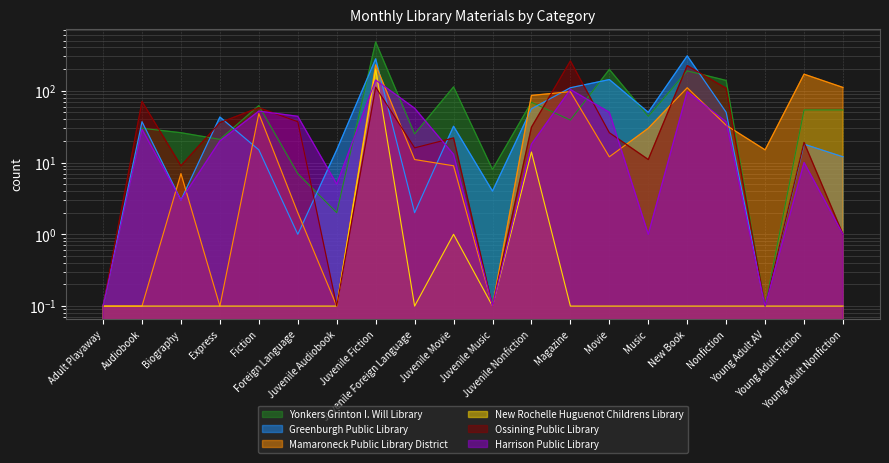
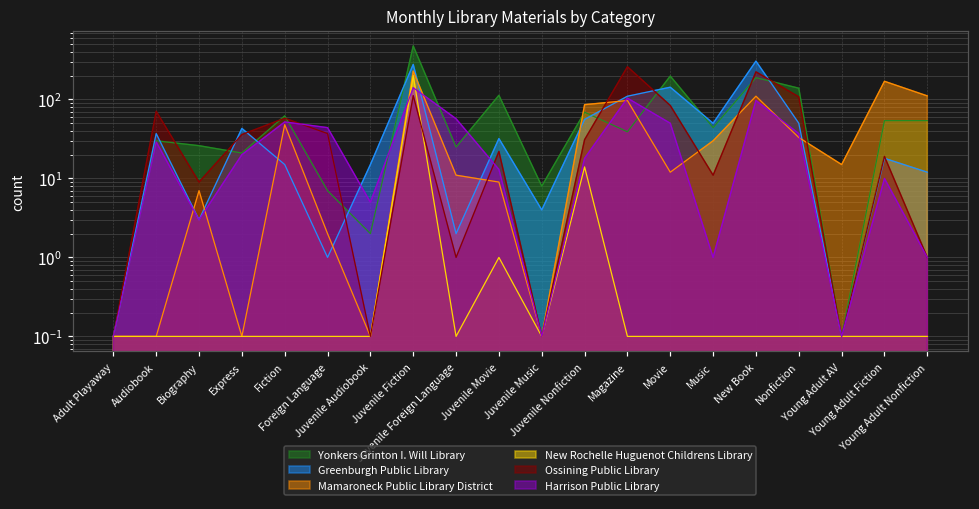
  {
    "Yonkers Grinton I. Will Library": {
      "Biography": 26,
      "Foreign Language": 7,
      "Juvenile Audiobook": 2,
      "Juvenile Fiction": 500,
      "Juvenile Foreign Language": 25,
      "Juvenile Movie": 110,
      "Juvenile Music": 8,
      "Juvenile Nonfiction": 70,
      "Magazine": 40,
      "Movie": 200,
      "Music": 40,
      "New Book": 190,
      "Nonfiction": 140,
      "Young Adult Fiction": 50,
      "Young Adult Nonfiction": 50
    },
    "Greenburgh Public Library": {
      "Audiobook": 40,
      "Express": 40,
      "Fiction": 15,
      "Foreign Language": 1,
      "Juvenile Audiobook": 15,
      "Juvenile Fiction": 280,
      "Juvenile Foreign Language": 2,
      "Juvenile Movie": 30,
      "Juvenile Music": 4,
      "Juvenile Nonfiction": 60,
      "Movie": 140,
      "Music": 50,
      "New Book": 310,
      "Nonfiction": 50,
      "Young Adult Nonfiction": 12
    },
    "Ossining Public Library": {
      "Audiobook": 70,
      "Biography": 9,
      "Express": 40,
      "Foreign Language": 40,
      "Juvenile Fiction": 110,
-     "Juvenile Foreign Language": 16,
+     "Juvenile Foreign Language": 1,
      "Juvenile Movie": 22,
      "Juvenile Nonfiction": 31,
      "Magazine": 260,
-     "Movie": 26,
+     "Movie": 80,
      "Music": 11,
      "New Book": 220,
      "Nonfiction": 110
    },
    "Harrison Public Library": {
      "Foreign Language": 40,
      "Juvenile Audiobook": 5,
      "Juvenile Fiction": 140,
      "Juvenile Foreign Language": 60,
      "Juvenile Movie": 13,
      "Juvenile Nonfiction": 18,
      "Movie": 50,
      "Music": 1,
      "New Book": 100,
      "Nonfiction": 40,
      "Young Adult Fiction": 10
    }
  }
